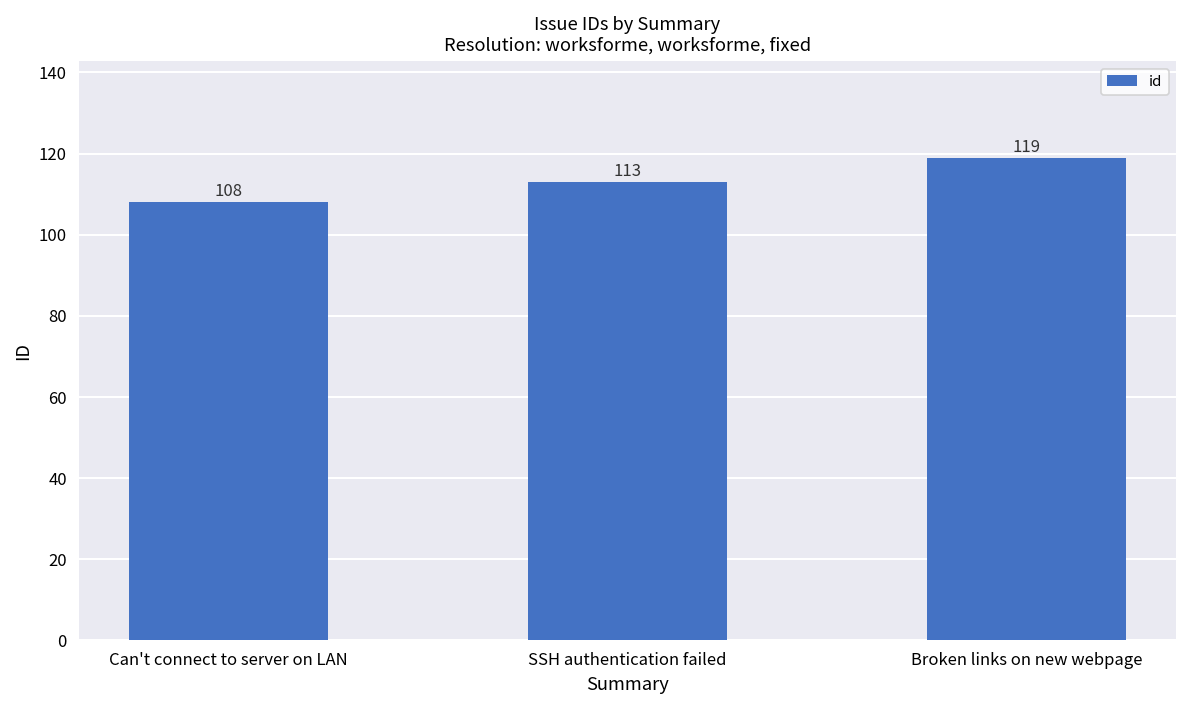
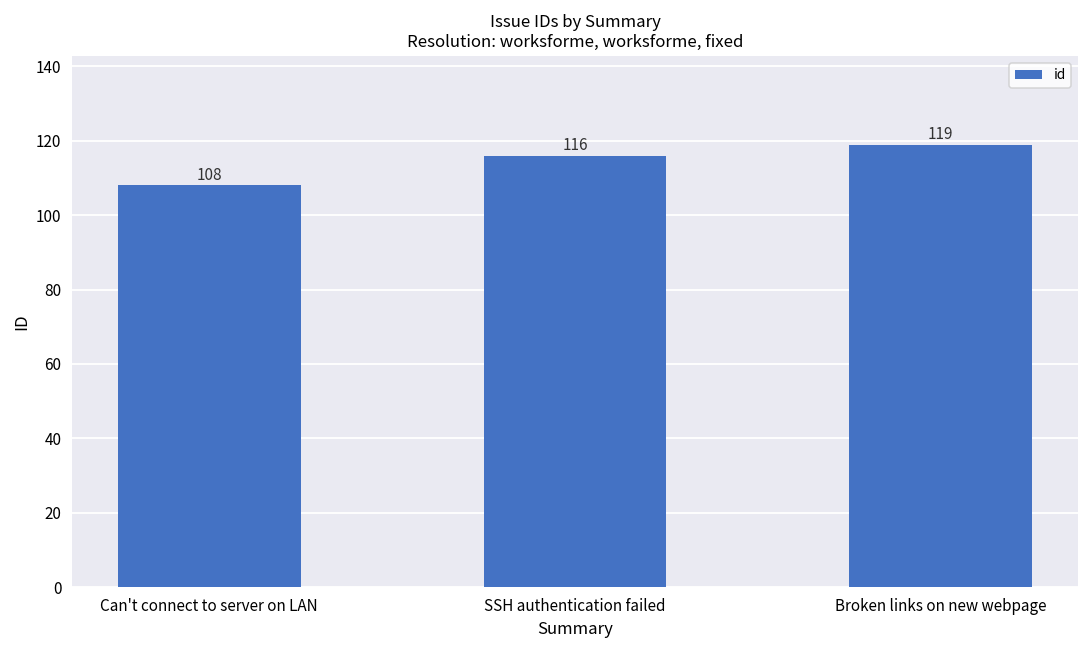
  {
    "Can't connect to server on LAN": 108,
-   "SSH authentication failed": 113,
+   "SSH authentication failed": 116,
    "Broken links on new webpage": 119
  }
